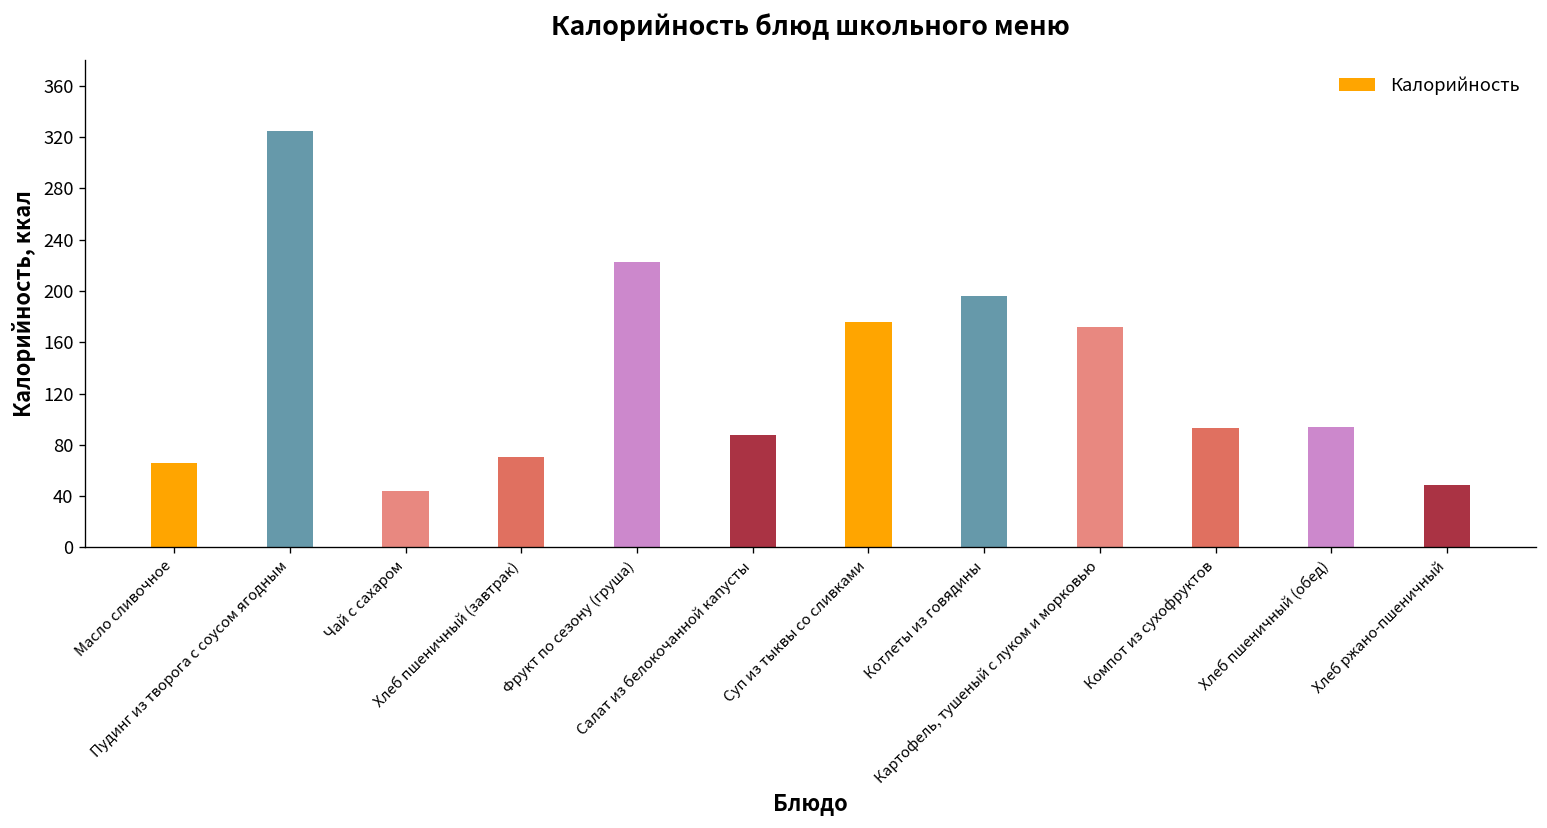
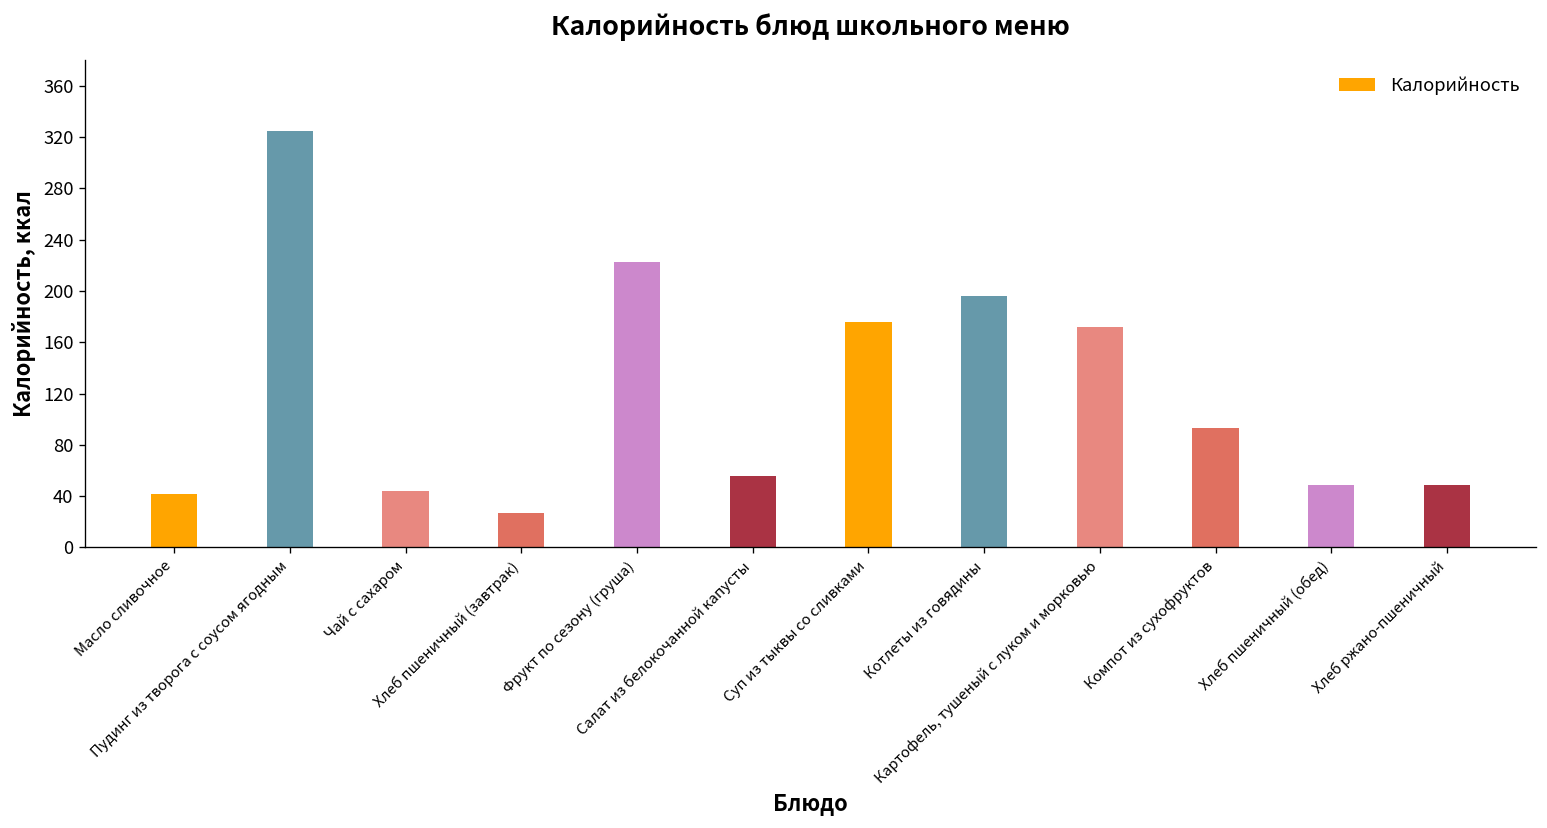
  {
-   "Масло сливочное": 66,
+   "Масло сливочное": 41,
    "Пудинг из творога с соусом ягодным": 325,
    "Чай с сахаром": 44,
-   "Хлеб пшеничный (завтрак)": 71,
+   "Хлеб пшеничный (завтрак)": 27,
    "Фрукт по сезону (груша)": 223,
-   "Салат из белокочанной капусты": 88,
+   "Салат из белокочанной капусты": 56,
    "Суп из тыквы со сливками": 176,
    "Котлеты из говядины": 196,
    "Картофель, тушеный с луком и морковью": 172,
    "Компот из сухофруктов": 94,
-   "Хлеб пшеничный (обед)": 94,
+   "Хлеб пшеничный (обед)": 49,
    "Хлеб ржано-пшеничный": 49
  }
